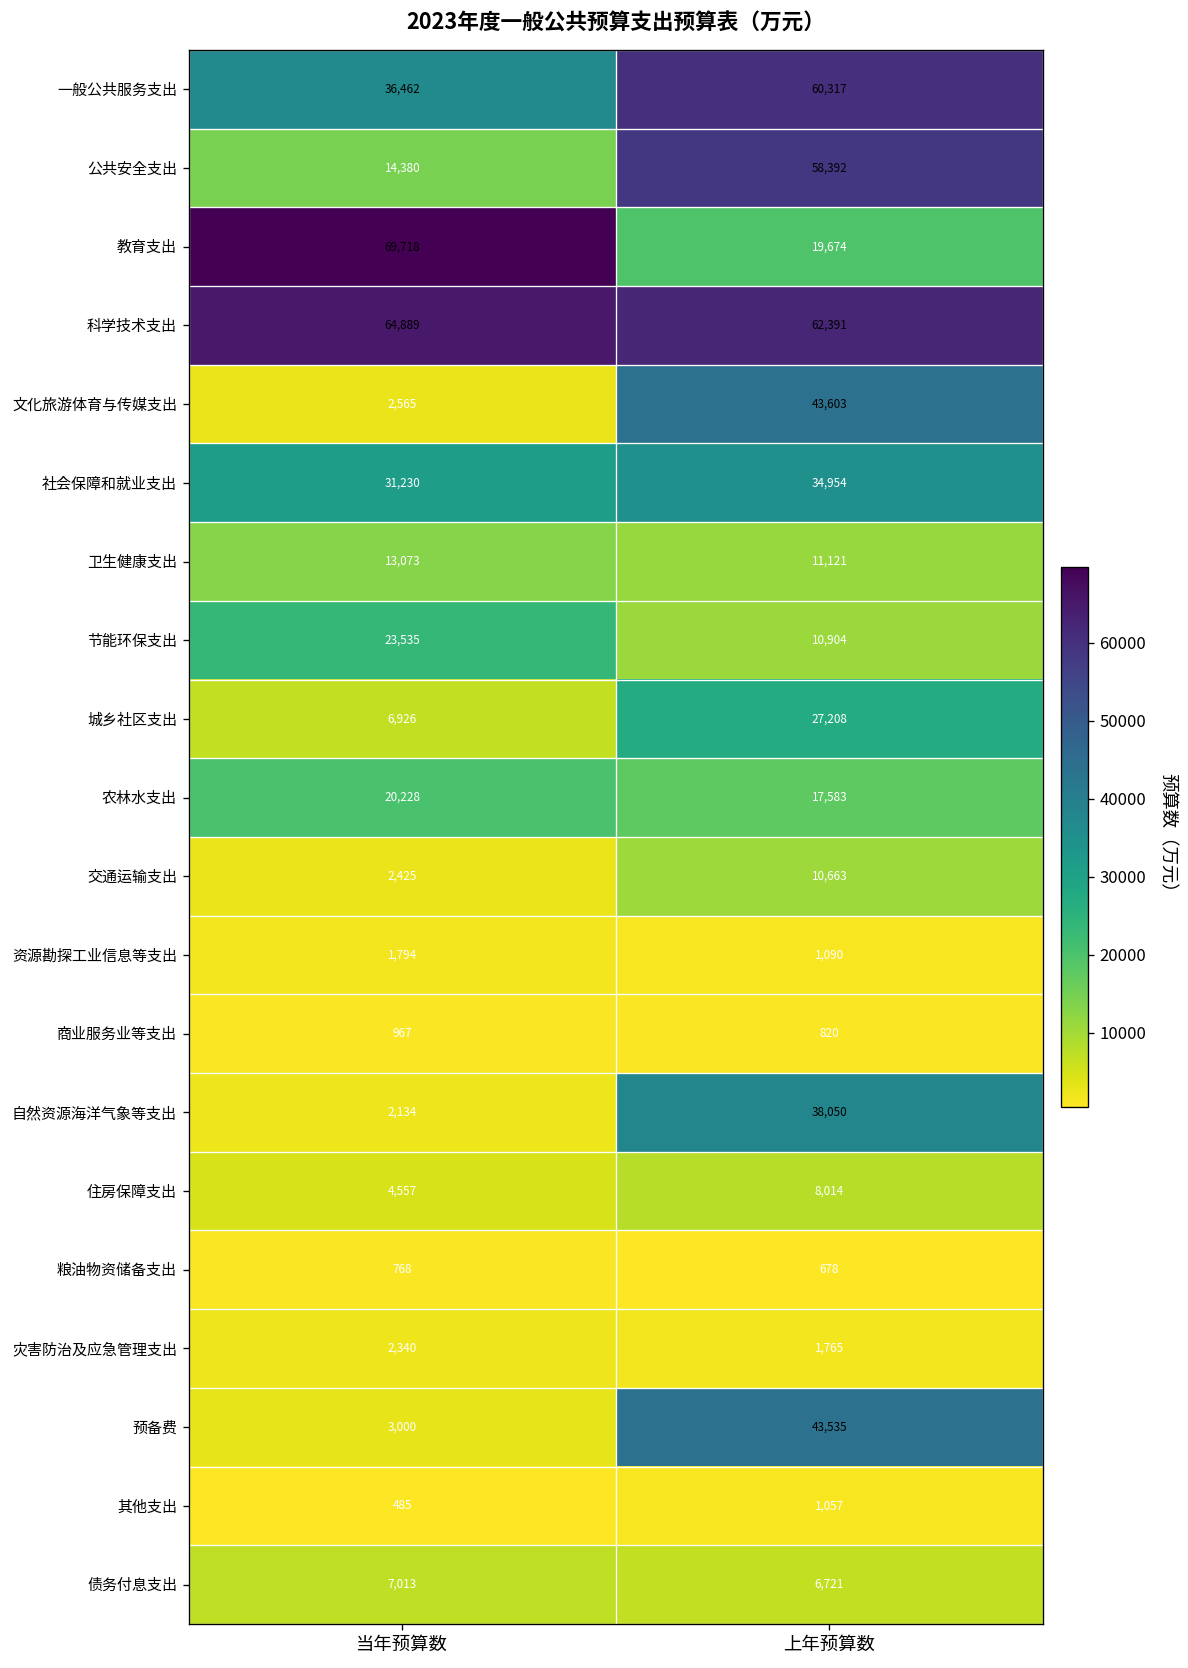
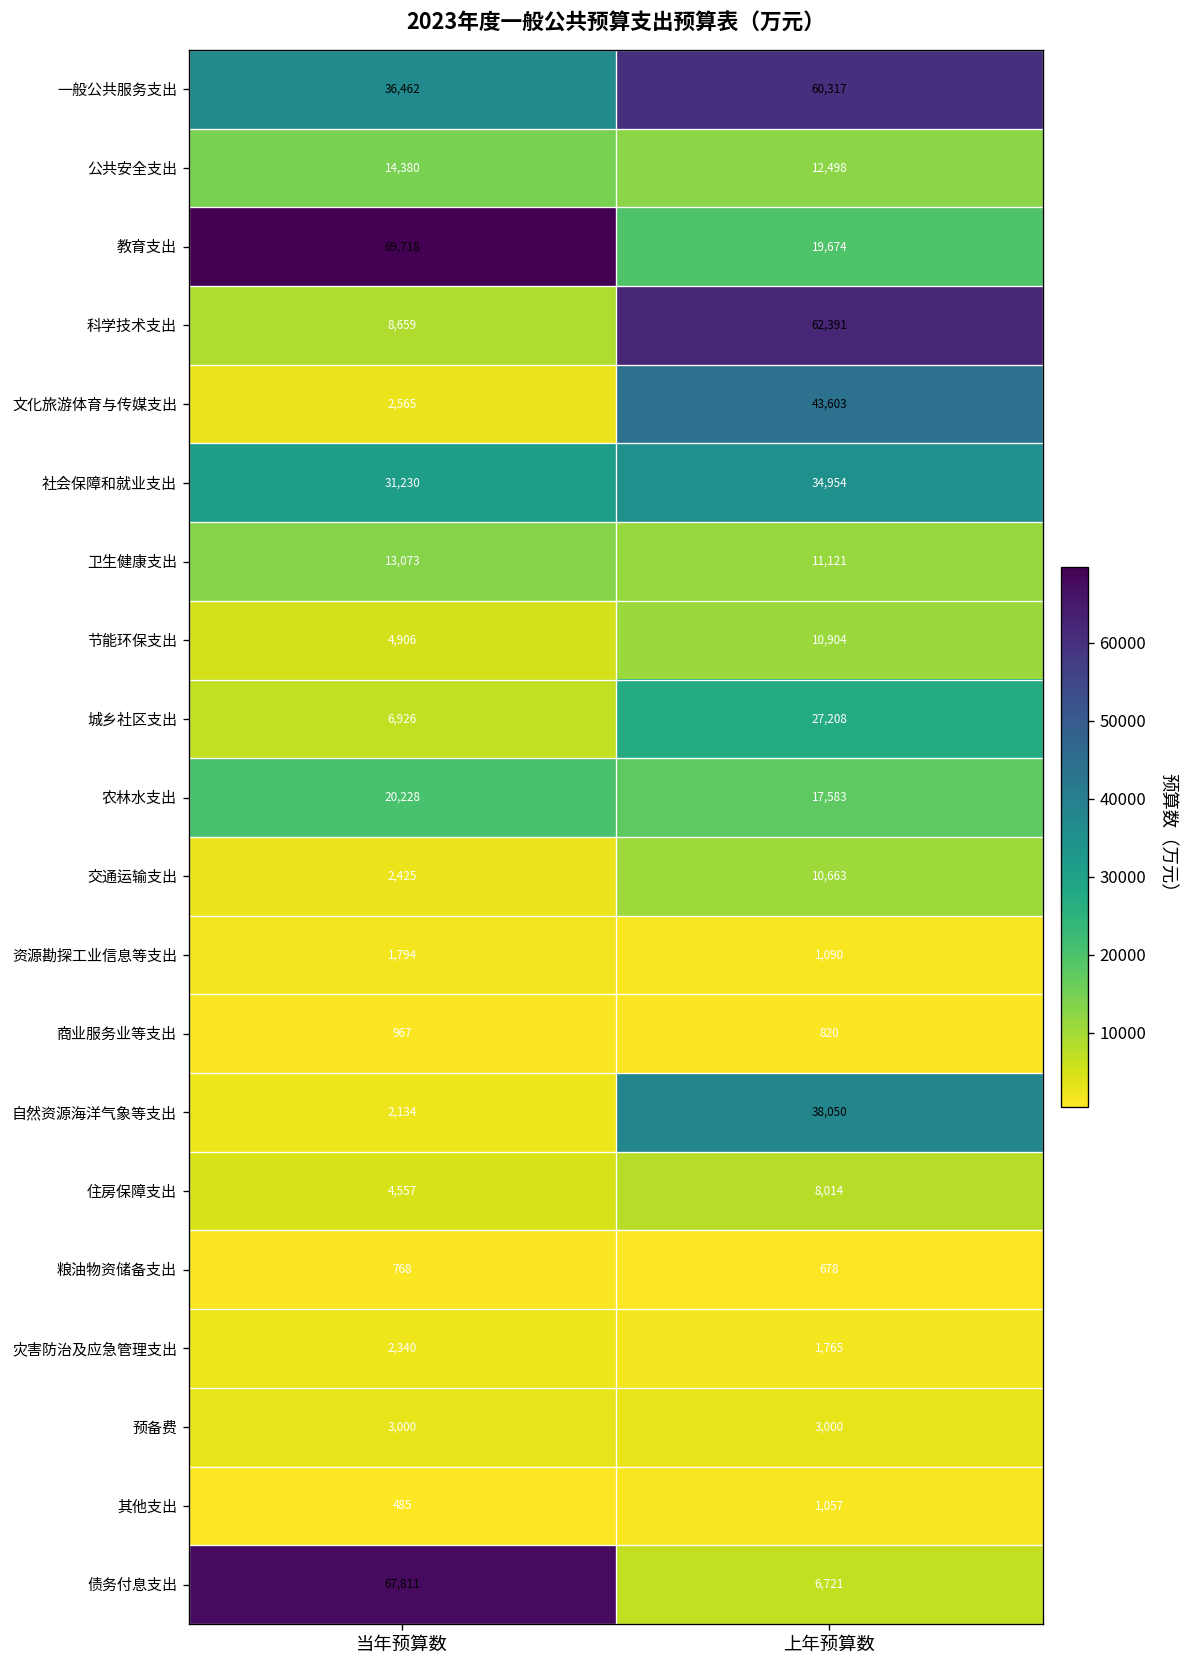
  {
    "一般公共服务支出": {
      "当年预算数": "36,462",
      "上年预算数": "60,317"
    },
    "公共安全支出": {
      "当年预算数": "14,380",
-     "上年预算数": "58,392"
+     "上年预算数": "12,498"
    },
    "教育支出": {
      "当年预算数": "69,718",
      "上年预算数": "19,674"
    },
    "科学技术支出": {
-     "当年预算数": "64,889",
+     "当年预算数": "8,659",
      "上年预算数": "62,391"
    },
    "文化旅游体育与传媒支出": {
      "当年预算数": "2,565",
      "上年预算数": "43,603"
    },
    "社会保障和就业支出": {
      "当年预算数": "31,230",
      "上年预算数": "34,954"
    },
    "卫生健康支出": {
      "当年预算数": "13,073",
      "上年预算数": "11,121"
    },
    "节能环保支出": {
-     "当年预算数": "23,535",
+     "当年预算数": "4,906",
      "上年预算数": "10,904"
    },
    "城乡社区支出": {
      "当年预算数": "6,926",
      "上年预算数": "27,208"
    },
    "农林水支出": {
      "当年预算数": "20,228",
      "上年预算数": "17,583"
    },
    "交通运输支出": {
      "当年预算数": "2,425",
      "上年预算数": "10,663"
    },
    "资源勘探工业信息等支出": {
      "当年预算数": "1,794",
      "上年预算数": "1,090"
    },
    "商业服务业等支出": {
      "当年预算数": "967",
      "上年预算数": "820"
    },
    "自然资源海洋气象等支出": {
      "当年预算数": "2,134",
      "上年预算数": "38,050"
    },
    "住房保障支出": {
      "当年预算数": "4,557",
      "上年预算数": "8,014"
    },
    "粮油物资储备支出": {
      "当年预算数": "768",
      "上年预算数": "678"
    },
    "灾害防治及应急管理支出": {
      "当年预算数": "2,340",
      "上年预算数": "1,765"
    },
    "预备费": {
      "当年预算数": "3,000",
-     "上年预算数": "43,535"
+     "上年预算数": "3,000"
    },
    "其他支出": {
      "当年预算数": "485",
      "上年预算数": "1,057"
    },
    "债务付息支出": {
-     "当年预算数": "7,013",
+     "当年预算数": "67,811",
      "上年预算数": "6,721"
    }
  }
